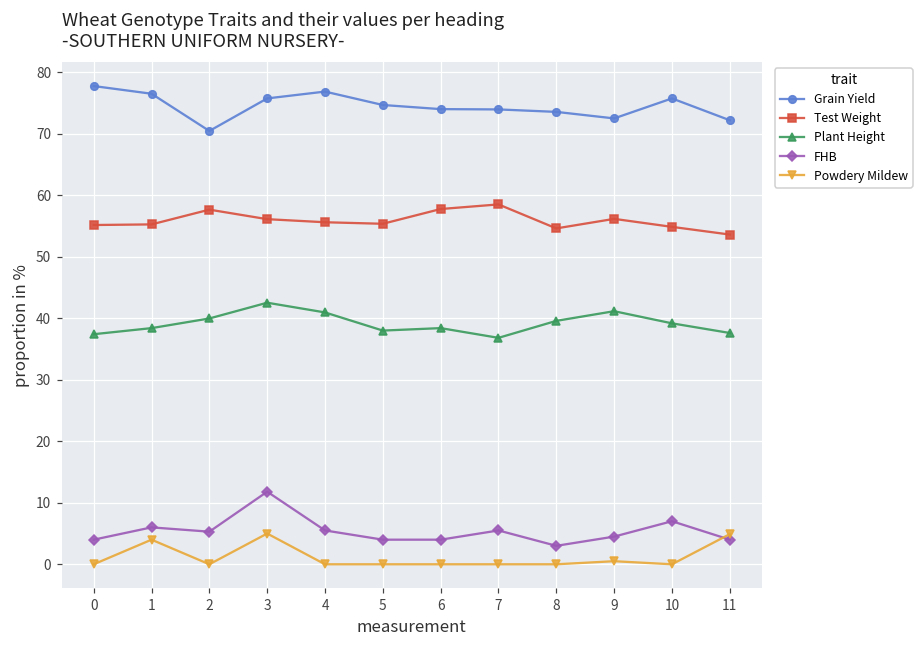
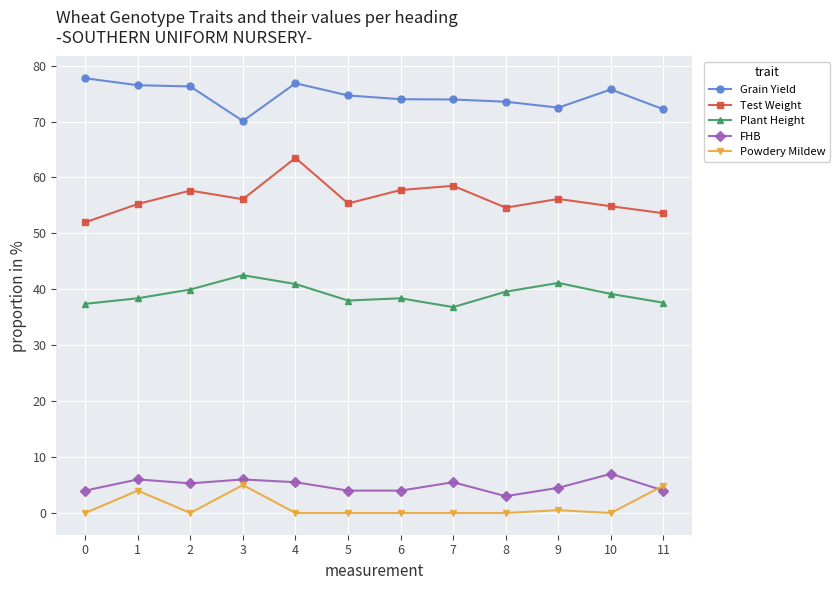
  {
    "Grain Yield": {
      "0": 78,
      "1": 76,
-     "2": 70,
-     "3": 76,
+     "2": 76,
+     "3": 70,
      "4": 77,
      "5": 75,
      "6": 74,
      "7": 74,
      "8": 74,
      "9": 72,
      "10": 76,
      "11": 72
    },
    "Test Weight": {
-     "0": 55,
+     "0": 52,
      "1": 55,
      "2": 58,
      "3": 56,
-     "4": 56,
+     "4": 64,
      "5": 55,
      "6": 58,
      "7": 59,
      "8": 55,
      "9": 56,
      "10": 55,
      "11": 54
    },
    "Plant Height": {
      "0": 37,
      "1": 38,
      "2": 40,
      "3": 43,
      "4": 41,
      "5": 38,
      "6": 38,
      "7": 37,
      "8": 40,
      "9": 41,
      "10": 39,
      "11": 38
    },
    "FHB": {
      "0": 4,
      "1": 6,
      "2": 5,
-     "3": 12,
+     "3": 6,
      "4": 6,
      "5": 4,
      "6": 4,
      "7": 6,
      "8": 3,
      "9": 5,
      "10": 7,
      "11": 4
    },
    "Powdery Mildew": {
      "0": 0,
      "1": 4,
      "2": 0,
      "3": 5,
      "4": 0,
      "5": 0,
      "6": 0,
      "7": 0,
      "8": 0,
      "9": 1,
      "10": 0,
      "11": 5
    }
  }
